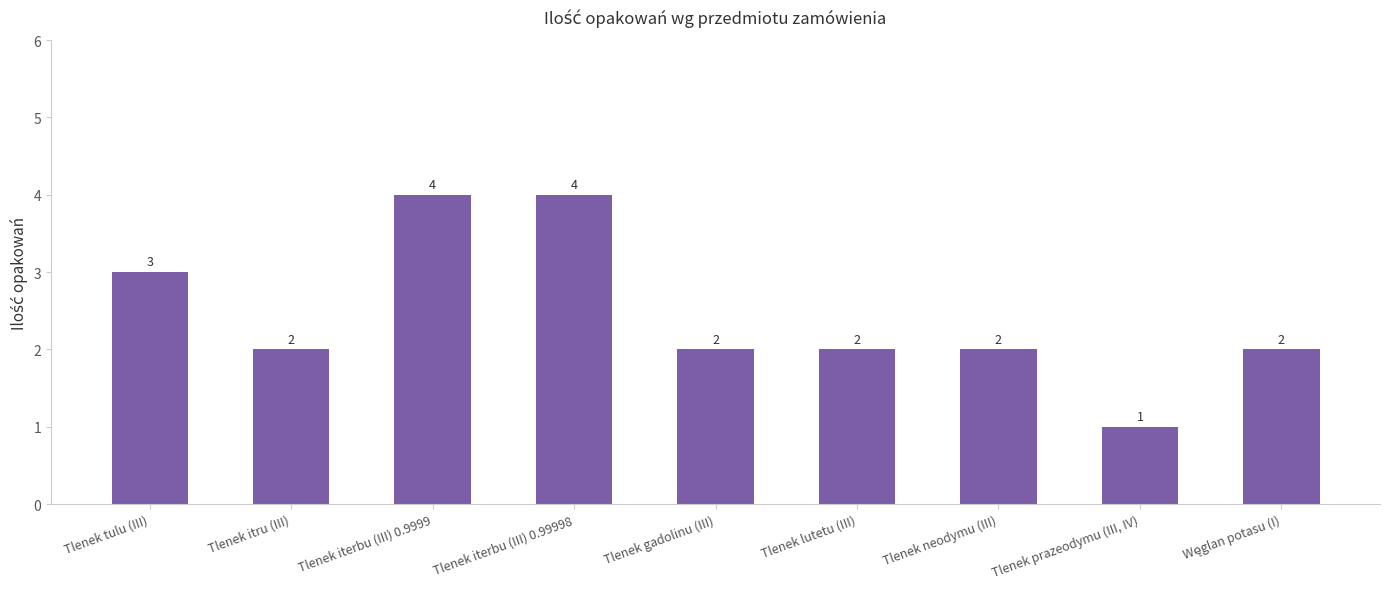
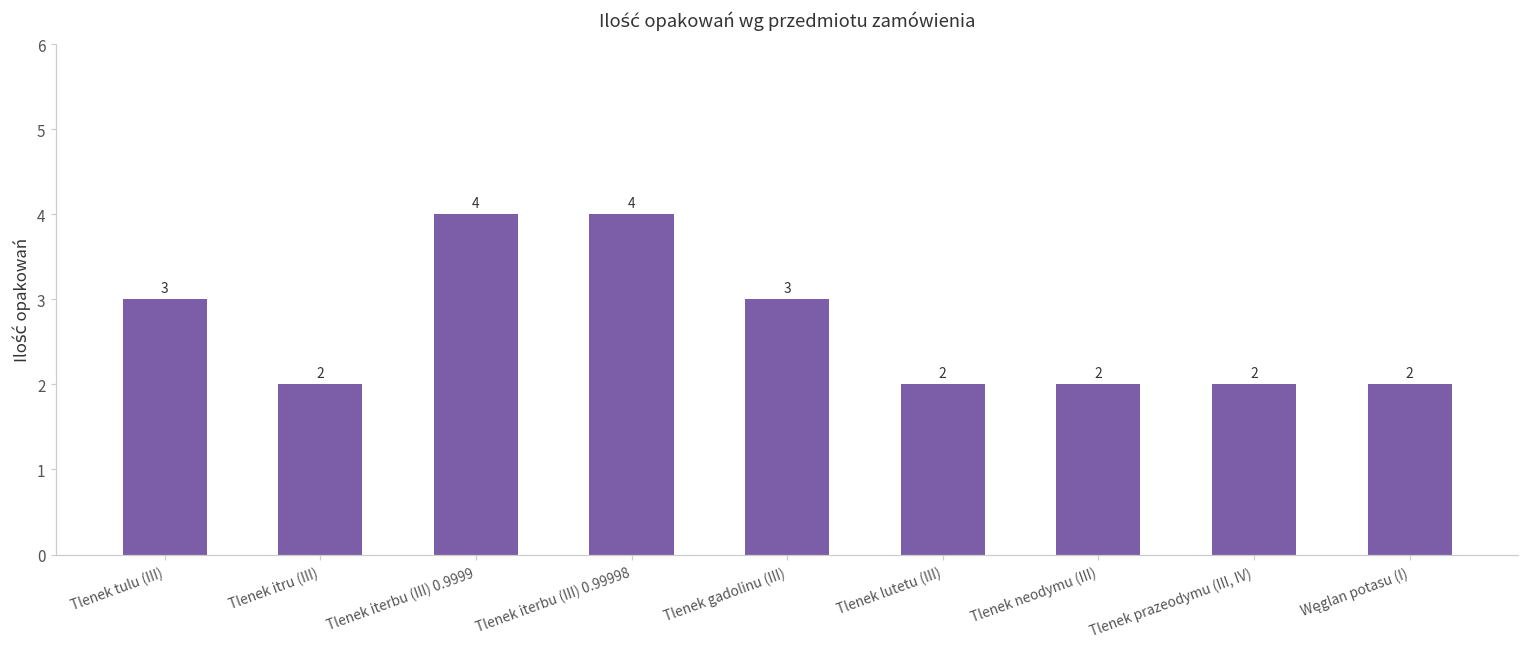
  {
    "Tlenek tulu (III)": 3,
    "Tlenek itru (III)": 2,
    "Tlenek iterbu (III) 0.9999": 4,
    "Tlenek iterbu (III) 0.99998": 4,
-   "Tlenek gadolinu (III)": 2,
+   "Tlenek gadolinu (III)": 3,
    "Tlenek lutetu (III)": 2,
    "Tlenek neodymu (III)": 2,
-   "Tlenek prazeodymu (III, IV)": 1,
+   "Tlenek prazeodymu (III, IV)": 2,
    "Węglan potasu (I)": 2
  }
